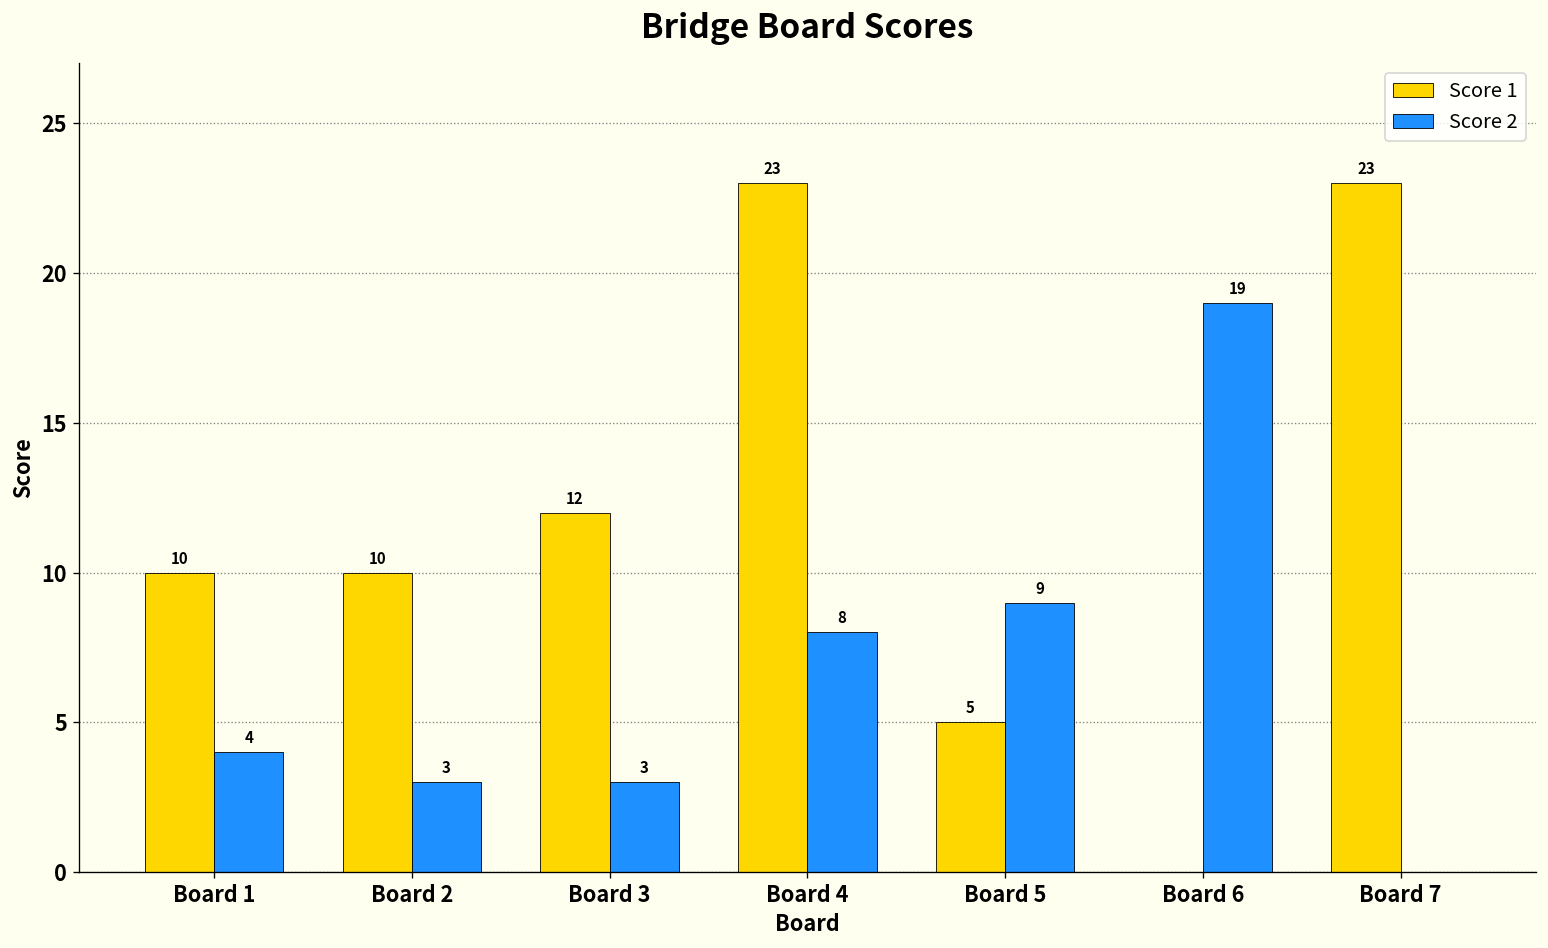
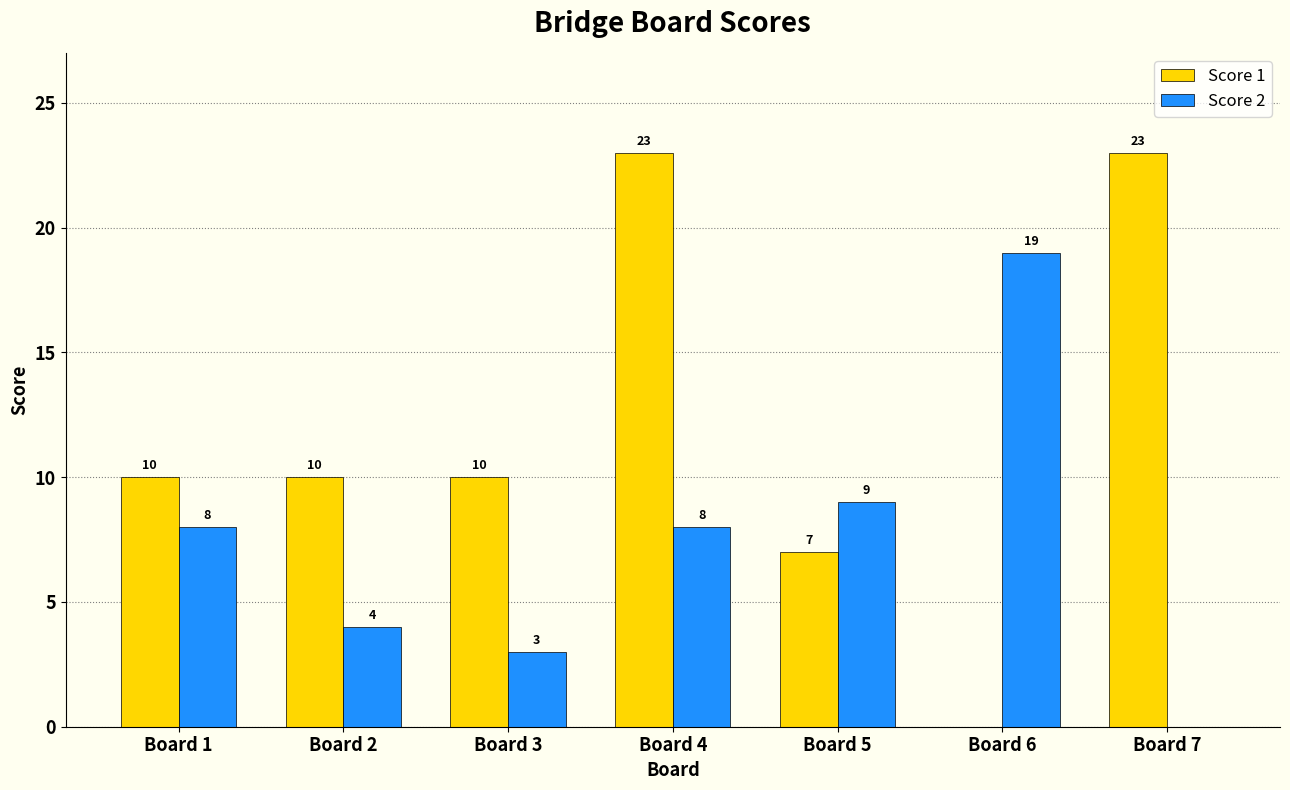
  {
    "Score 1": {
      "Board 1": 10,
      "Board 2": 10,
-     "Board 3": 12,
+     "Board 3": 10,
      "Board 4": 23,
-     "Board 5": 5,
+     "Board 5": 7,
      "Board 7": 23
    },
    "Score 2": {
-     "Board 1": 4,
-     "Board 2": 3,
+     "Board 1": 8,
+     "Board 2": 4,
      "Board 3": 3,
      "Board 4": 8,
      "Board 5": 9,
      "Board 6": 19
    }
  }
